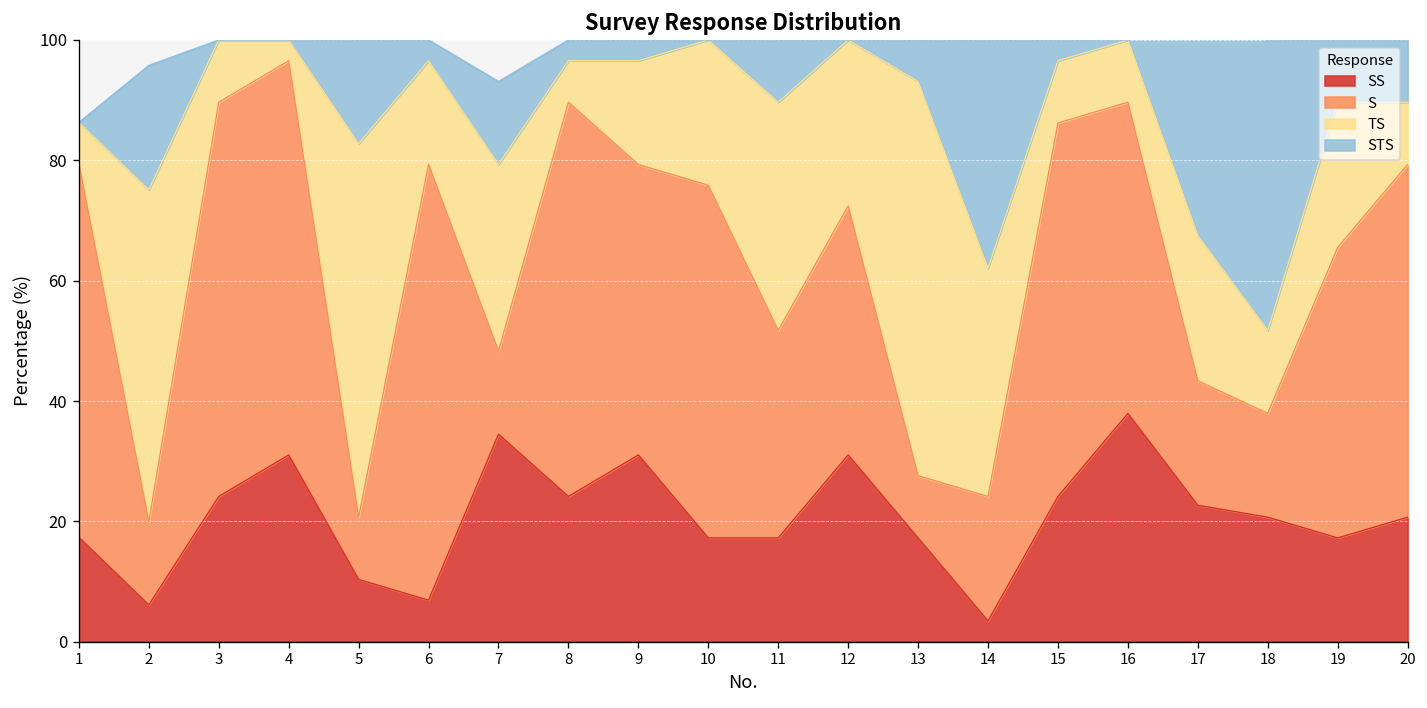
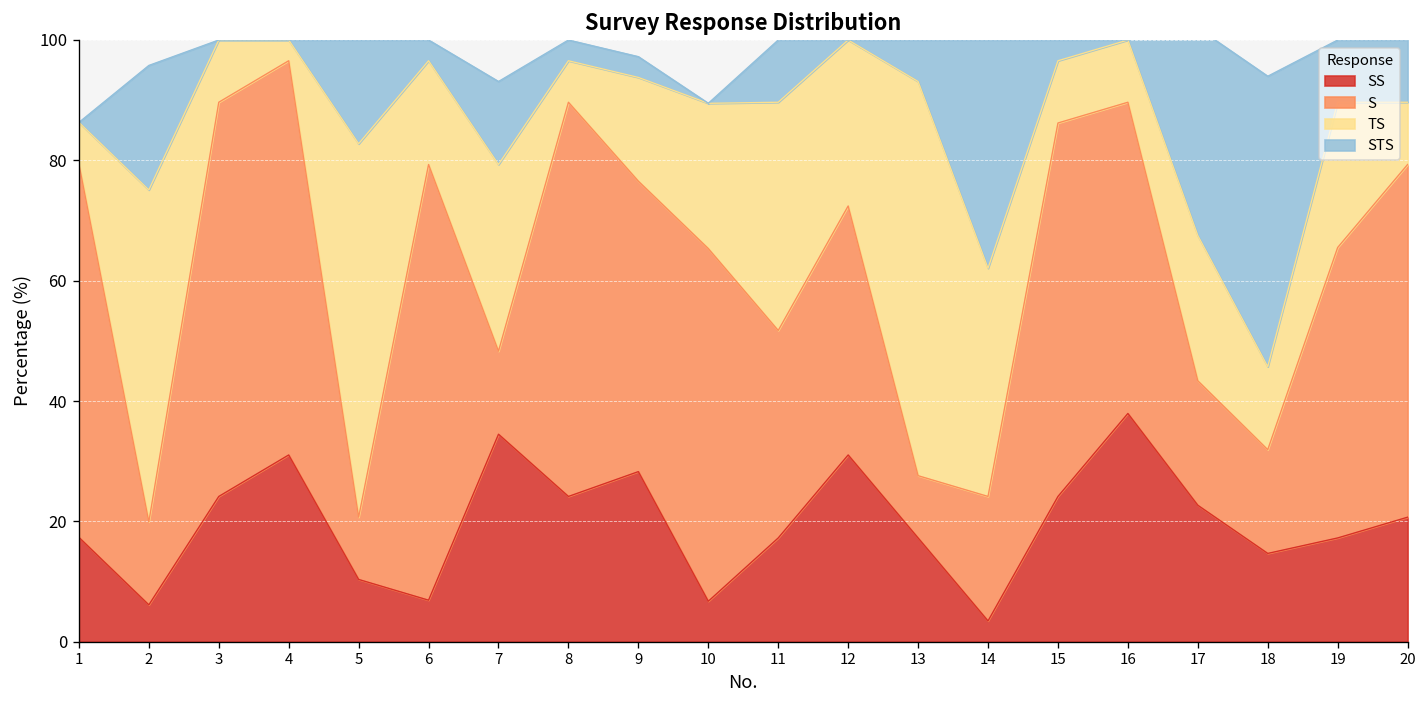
  {
    "SS": {
      "1": 17,
      "2": 6,
      "3": 24,
      "4": 31,
      "5": 10,
      "6": 7,
      "7": 34,
      "8": 24,
-     "9": 31,
-     "10": 17,
+     "9": 28,
+     "10": 7,
      "11": 17,
      "12": 31,
      "13": 17,
      "14": 3,
      "15": 24,
      "16": 38,
      "17": 23,
-     "18": 21,
+     "18": 15,
      "19": 17,
      "20": 21
    },
    "S": {
      "1": 62,
      "2": 14,
      "3": 66,
      "4": 66,
      "5": 10,
      "6": 72,
      "7": 14,
      "8": 66,
      "9": 48,
      "10": 59,
      "11": 34,
      "12": 41,
      "13": 10,
      "14": 21,
      "15": 62,
      "16": 52,
      "17": 21,
      "18": 17,
      "19": 48,
      "20": 59
    },
    "TS": {
      "2": 55,
      "5": 62,
      "6": 17,
      "7": 31,
      "8": 7,
      "9": 17,
      "11": 38,
      "13": 66,
      "14": 38,
      "15": 10,
      "17": 24,
      "18": 14,
      "20": 10
    },
    "STS": {
      "2": 21,
      "5": 17,
      "6": 3,
      "7": 14,
      "8": 3,
      "9": 3,
      "11": 10,
      "13": 7,
      "14": 38,
      "15": 3,
      "18": 48,
      "19": 10,
      "20": 10
    }
  }
